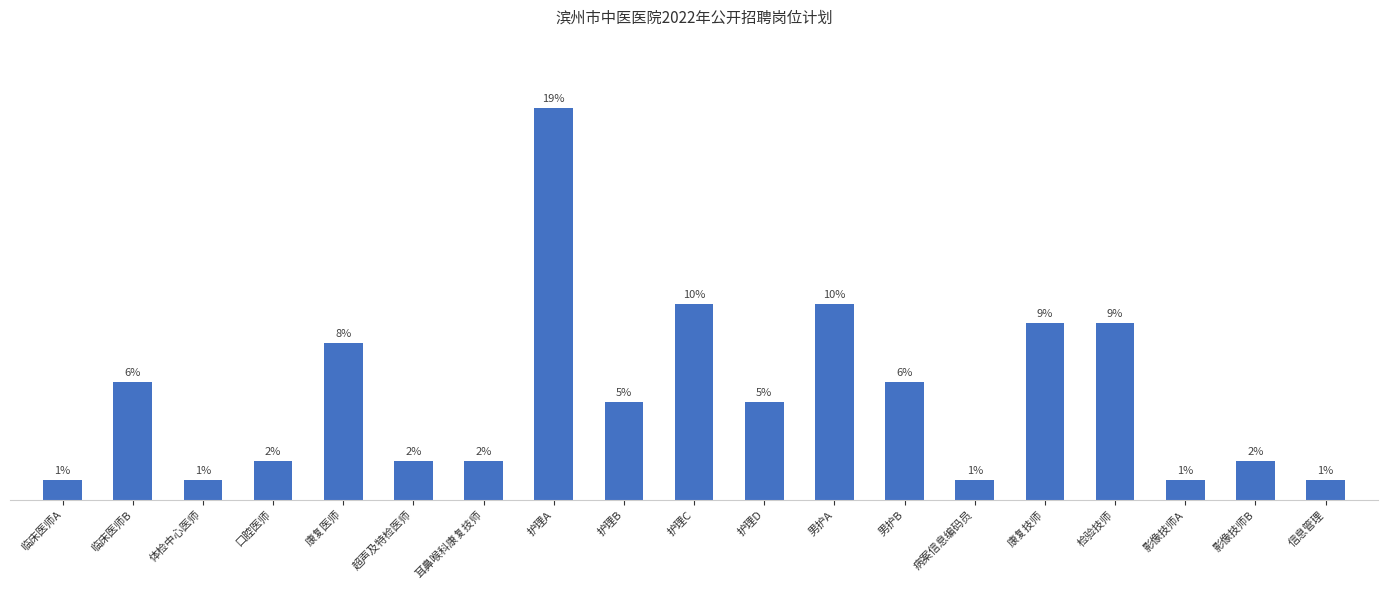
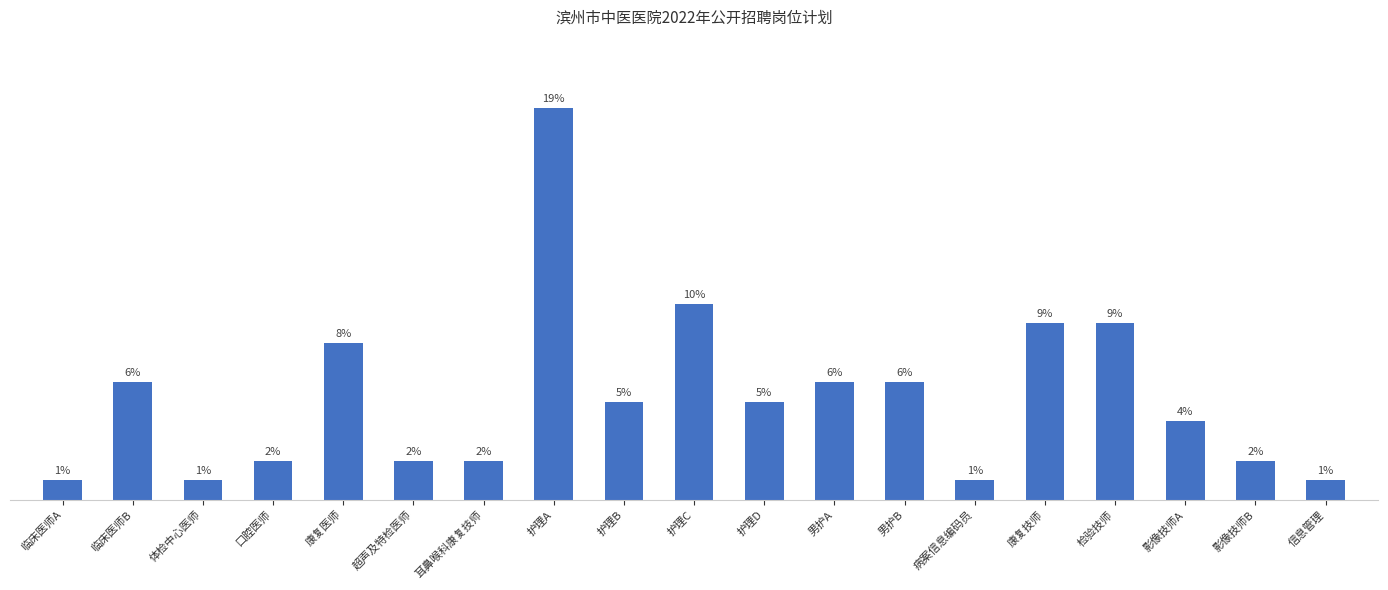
  {
    "临床医师A": "1%",
    "临床医师B": "6%",
    "体检中心医师": "1%",
    "口腔医师": "2%",
    "康复医师": "8%",
    "超声及特检医师": "2%",
    "耳鼻喉科康复技师": "2%",
    "护理B": "5%",
    "护理C": "10%",
    "护理D": "5%",
-   "男护A": "10%",
+   "男护A": "6%",
    "男护B": "6%",
    "病案信息编码员": "1%",
    "康复技师": "9%",
    "检验技师": "9%",
-   "影像技师A": "1%",
+   "影像技师A": "4%",
    "影像技师B": "2%",
    "信息管理": "1%"
  }
